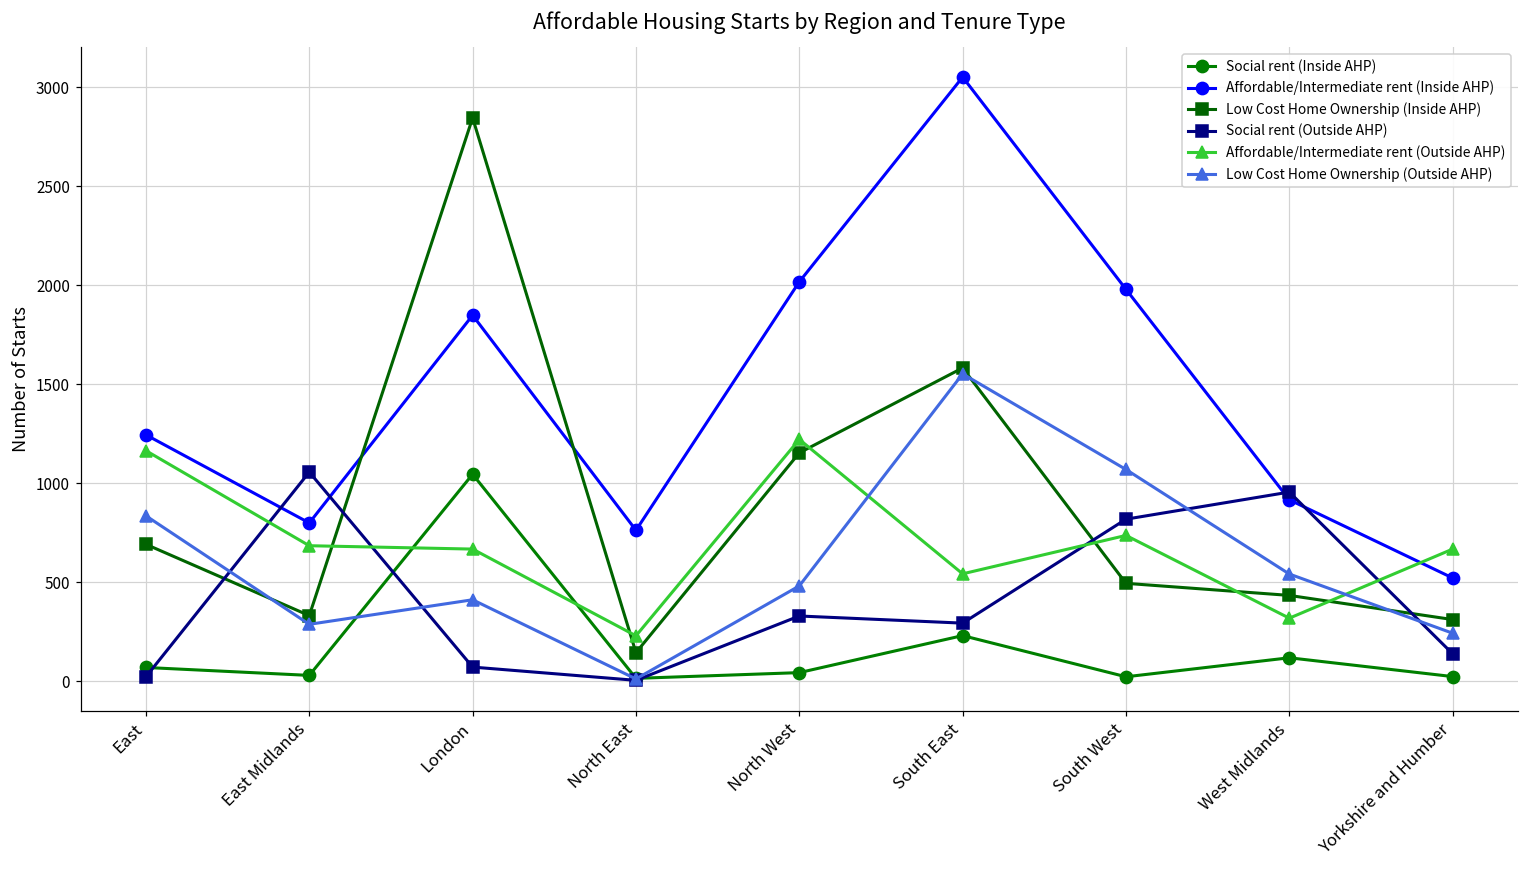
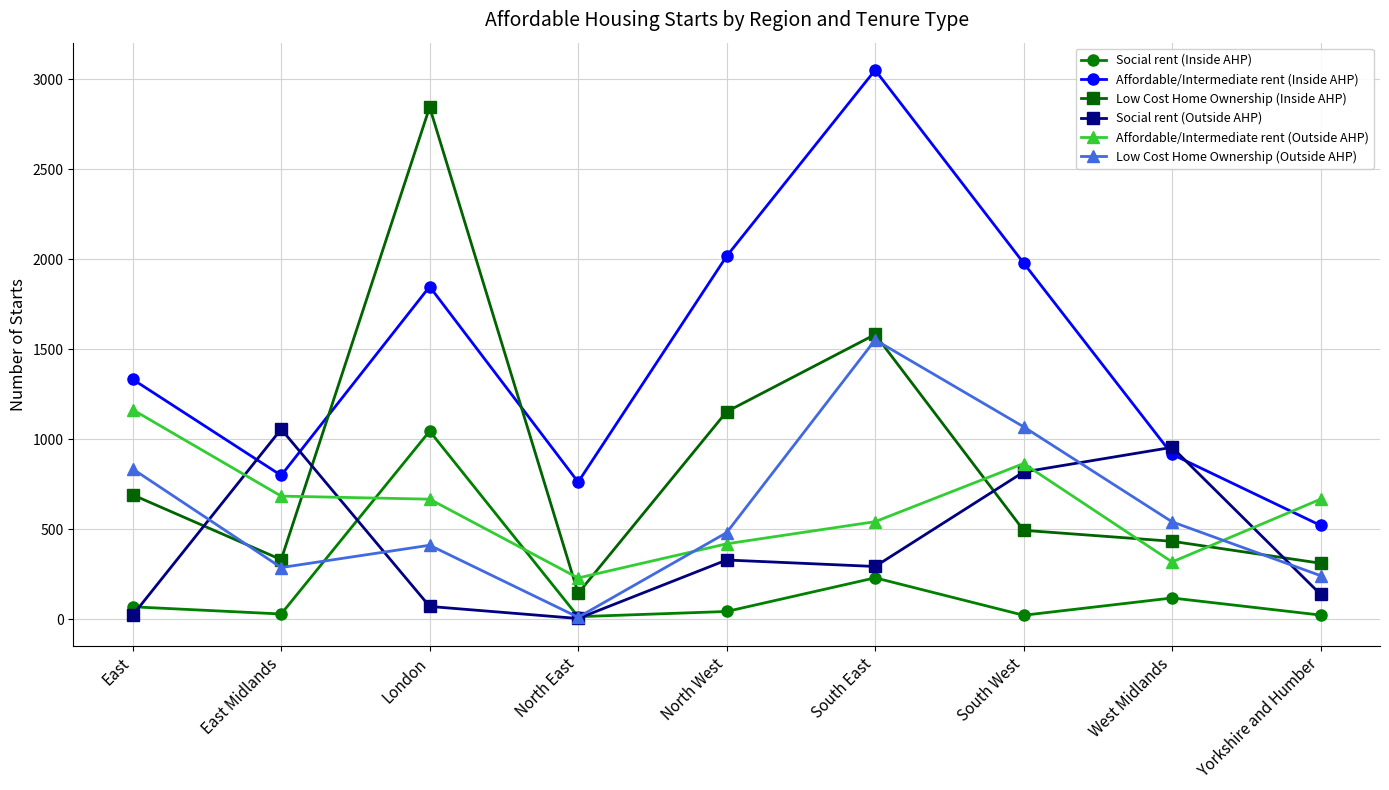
  {
    "Affordable/Intermediate rent (Inside AHP)": {
-     "East": 1240,
+     "East": 1330,
      "East Midlands": 800,
      "London": 1850,
      "North East": 760,
      "North West": 2020,
      "South East": 3050,
      "South West": 1980,
      "West Midlands": 920,
      "Yorkshire and Humber": 520
    },
    "Social rent (Outside AHP)": {
      "East": 20,
      "East Midlands": 1060,
      "London": 70,
      "North West": 330,
      "South East": 290,
      "South West": 820,
      "West Midlands": 960,
      "Yorkshire and Humber": 140
    },
    "Affordable/Intermediate rent (Outside AHP)": {
      "East": 1160,
      "East Midlands": 680,
      "London": 670,
      "North East": 230,
-     "North West": 1220,
+     "North West": 420,
      "South East": 540,
-     "South West": 740,
+     "South West": 870,
      "West Midlands": 320,
      "Yorkshire and Humber": 670
    },
    "Low Cost Home Ownership (Outside AHP)": {
      "East": 840,
      "East Midlands": 290,
      "London": 410,
      "North West": 480,
      "South East": 1550,
      "South West": 1070,
      "West Midlands": 540,
      "Yorkshire and Humber": 240
    }
  }
